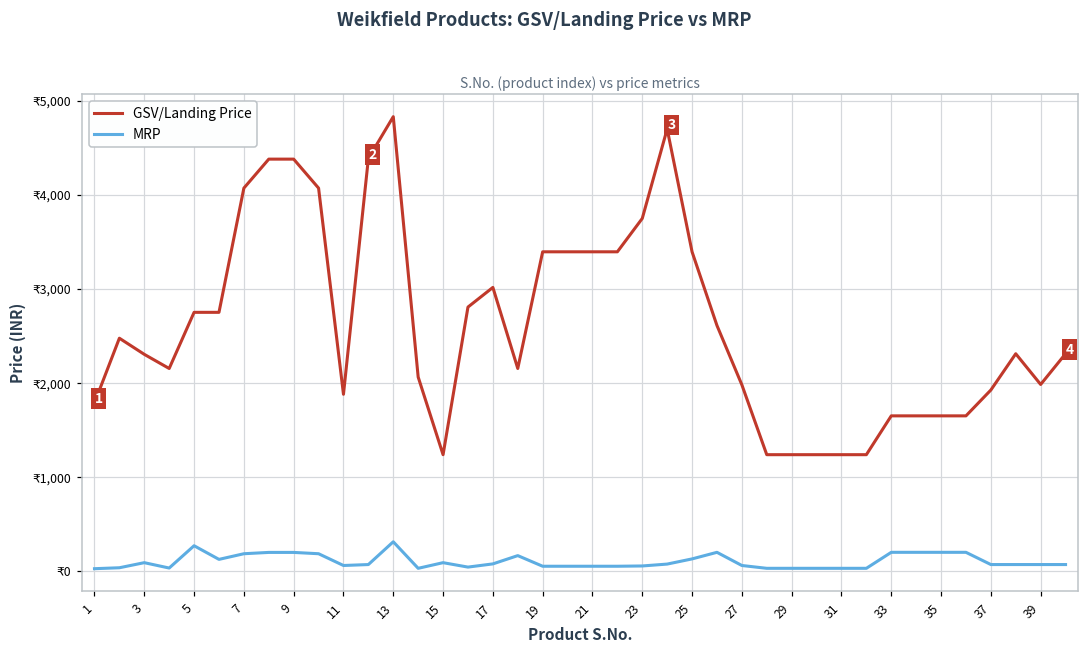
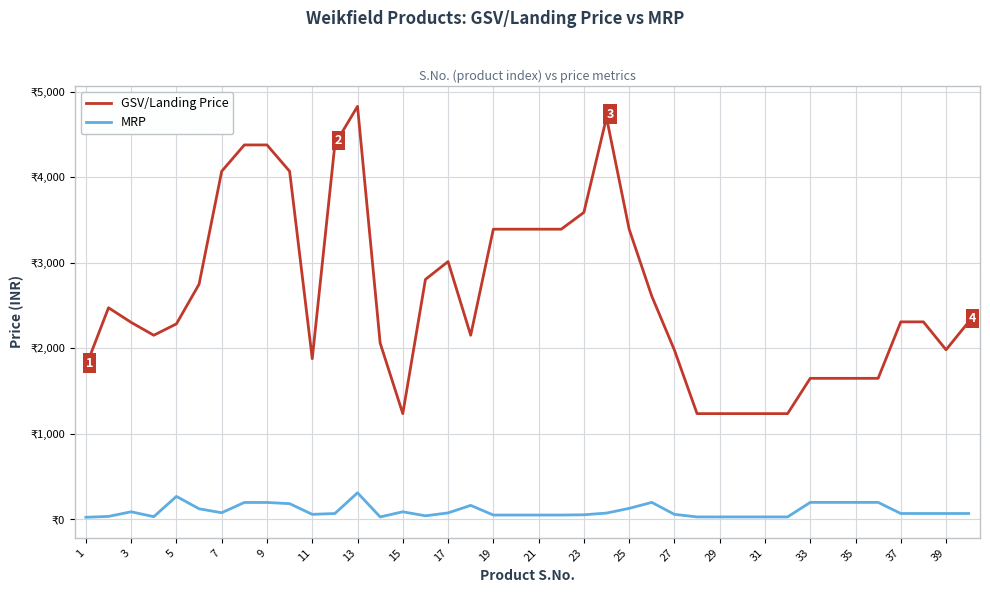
  {
    "GSV/Landing Price": {
      "3": "₹2,300",
-     "5": "₹2,800",
+     "5": "₹2,300",
      "7": "₹4,100",
      "9": "₹4,400",
      "11": "₹1,900",
      "13": "₹4,800",
      "15": "₹1,200",
      "17": "₹3,000",
      "19": "₹3,400",
      "21": "₹3,400",
-     "23": "₹3,700",
+     "23": "₹3,600",
      "25": "₹3,400",
      "27": "₹2,000",
      "29": "₹1,200",
      "31": "₹1,200",
      "33": "₹1,700",
      "35": "₹1,700",
-     "37": "₹1,900",
+     "37": "₹2,300",
      "39": "₹2,000"
    },
    "MRP": {
      "1": "₹0",
      "3": "₹100",
      "5": "₹300",
-     "7": "₹200",
+     "7": "₹100",
      "9": "₹200",
      "11": "₹100",
      "13": "₹300",
      "15": "₹100",
      "17": "₹100",
      "19": "₹100",
      "21": "₹100",
      "23": "₹100",
      "25": "₹100",
      "27": "₹100",
      "29": "₹0",
      "31": "₹0",
      "33": "₹200",
      "35": "₹200",
      "37": "₹100",
      "39": "₹100"
    }
  }
